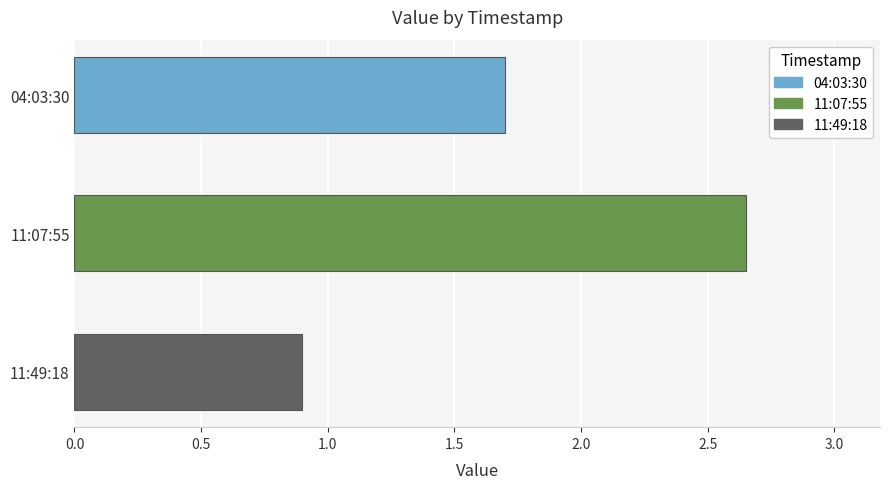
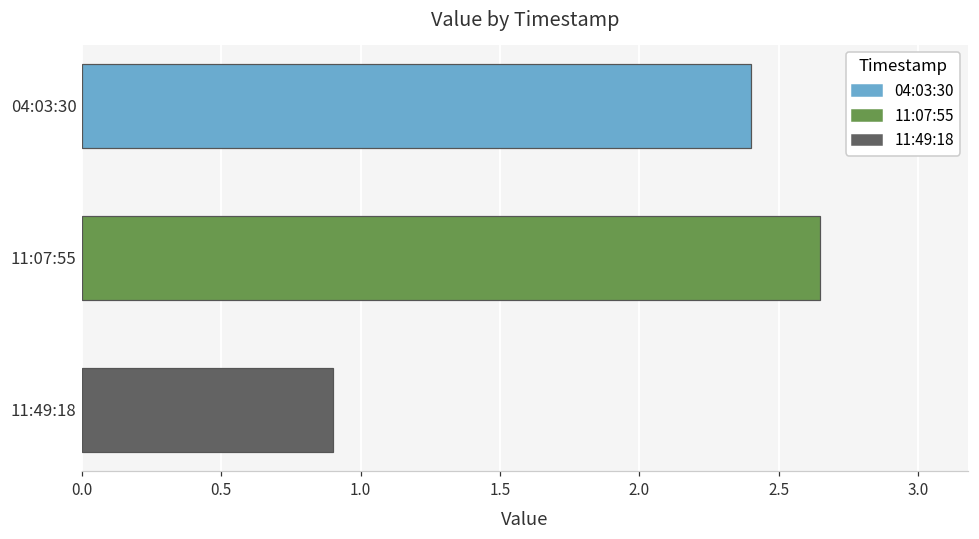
  {
-   "04:03:30": 1.7,
+   "04:03:30": 2.4,
    "11:07:55": 2.65,
    "11:49:18": 0.9
  }
